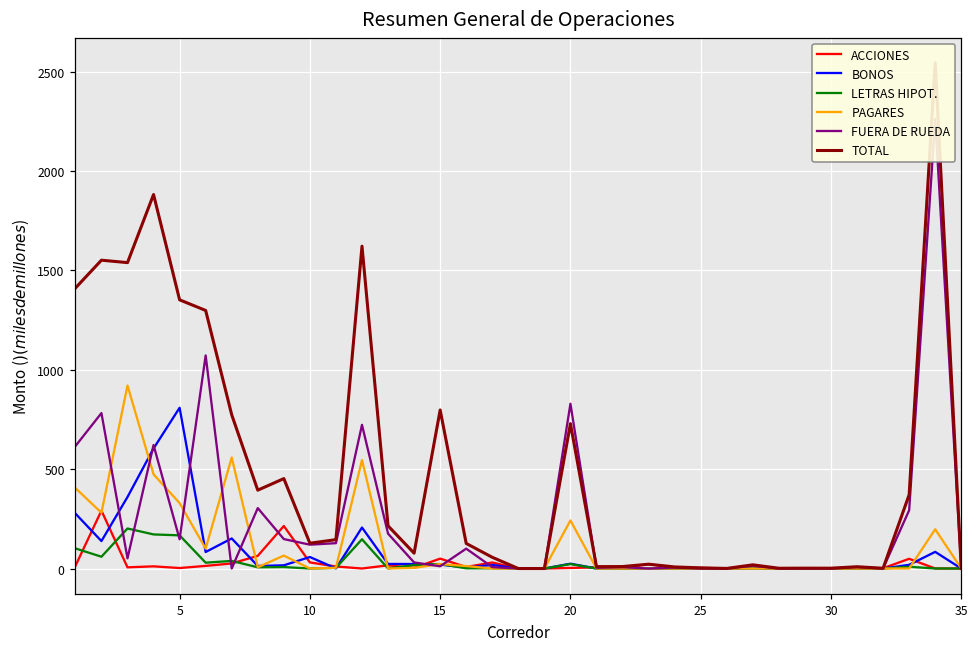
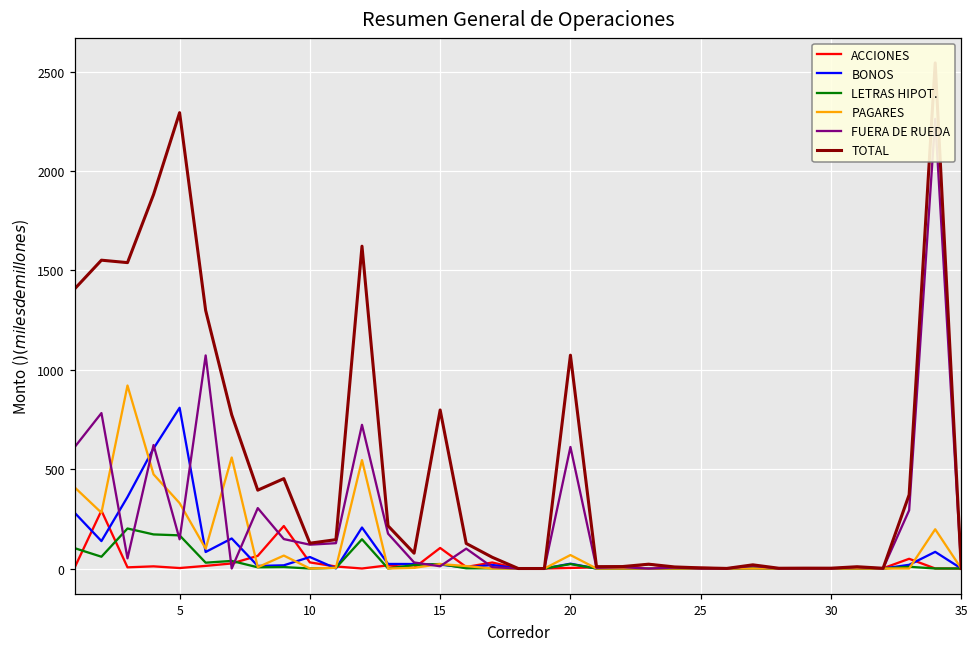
  {
    "ACCIONES": {
      "5": 0,
      "10": 30,
-     "15": 50,
+     "15": 100,
      "20": 0
    },
    "BONOS": {
      "5": 810,
      "10": 60
    },
    "LETRAS HIPOT.": {
      "5": 170
    },
    "PAGARES": {
      "5": 330,
-     "20": 240
+     "20": 70
    },
    "FUERA DE RUEDA": {
      "5": 150,
-     "20": 830
+     "20": 610
    },
    "TOTAL": {
-     "5": 1350,
+     "5": 2290,
      "15": 800,
-     "20": 730
+     "20": 1070
    }
  }
